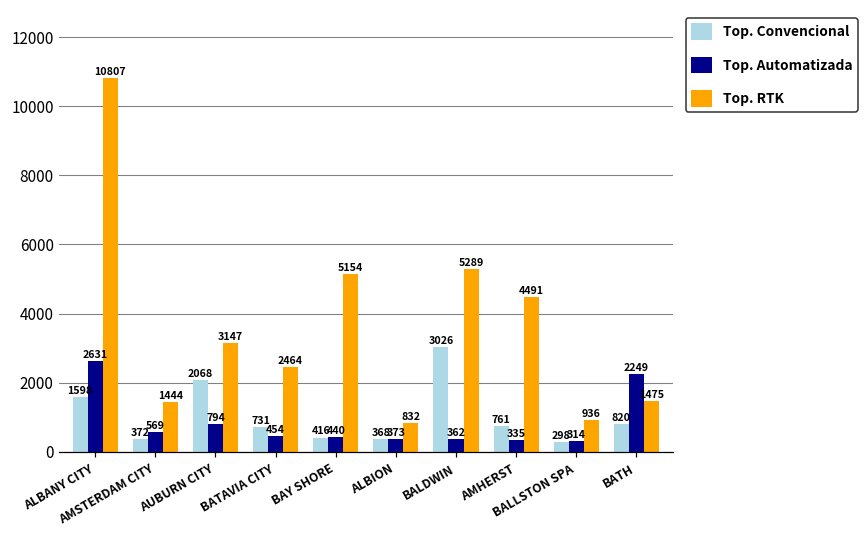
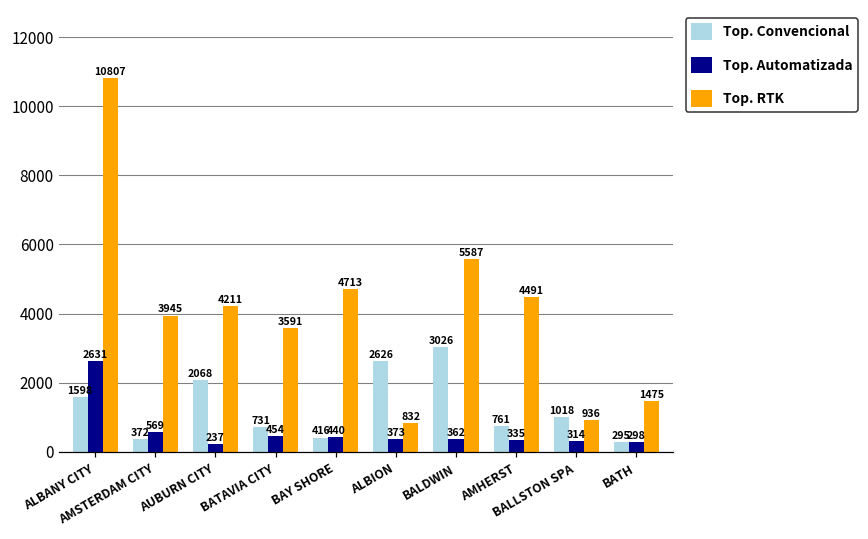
  {
    "Top. Convencional": {
      "ALBANY CITY": 1598,
      "AMSTERDAM CITY": 372,
      "AUBURN CITY": 2068,
      "BATAVIA CITY": 731,
-     "ALBION": 368,
+     "ALBION": 2626,
      "BALDWIN": 3026,
      "AMHERST": 761,
-     "BALLSTON SPA": 298,
-     "BATH": 820
+     "BALLSTON SPA": 1018,
+     "BATH": 295
    },
    "Top. Automatizada": {
      "ALBANY CITY": 2631,
      "AMSTERDAM CITY": 569,
-     "AUBURN CITY": 794,
+     "AUBURN CITY": 237,
      "BATAVIA CITY": 454,
      "BALDWIN": 362,
      "AMHERST": 335,
-     "BATH": 2249
+     "BATH": 298
    },
    "Top. RTK": {
      "ALBANY CITY": 10807,
-     "AMSTERDAM CITY": 1444,
-     "AUBURN CITY": 3147,
-     "BATAVIA CITY": 2464,
-     "BAY SHORE": 5154,
+     "AMSTERDAM CITY": 3945,
+     "AUBURN CITY": 4211,
+     "BATAVIA CITY": 3591,
+     "BAY SHORE": 4713,
      "ALBION": 832,
-     "BALDWIN": 5289,
+     "BALDWIN": 5587,
      "AMHERST": 4491,
      "BALLSTON SPA": 936,
      "BATH": 1475
    }
  }
